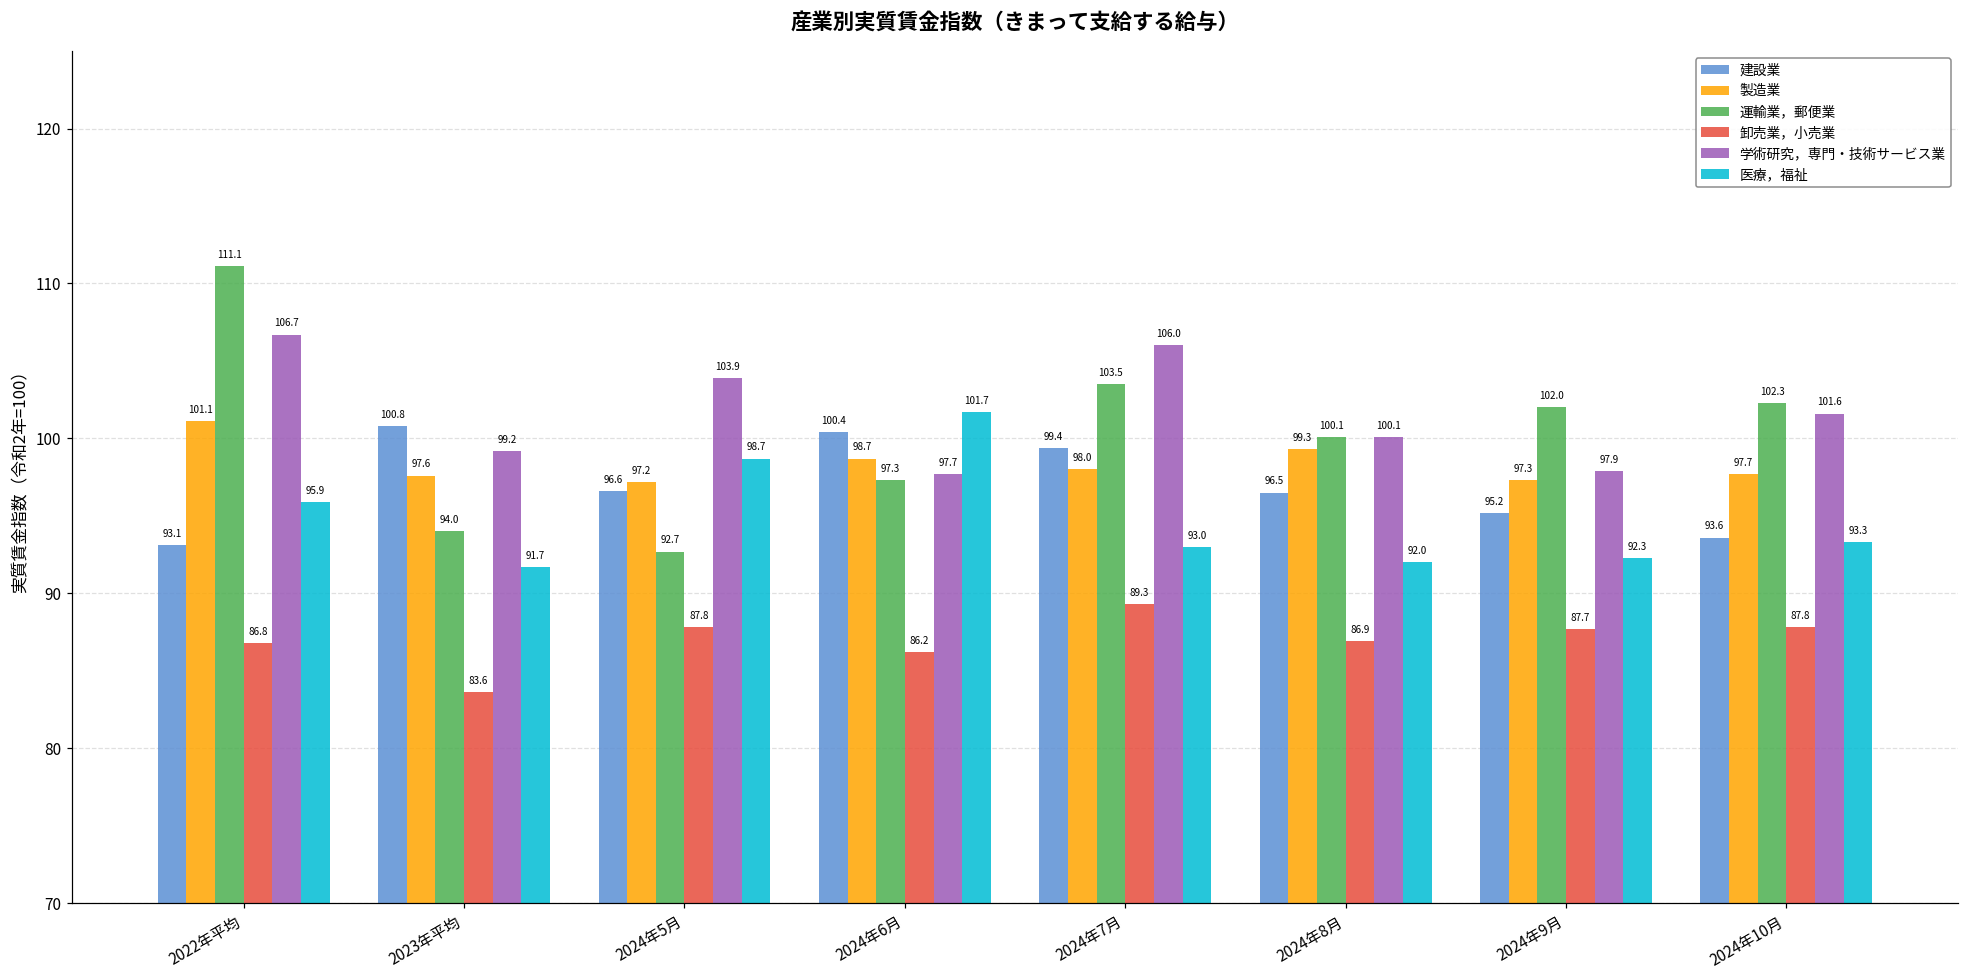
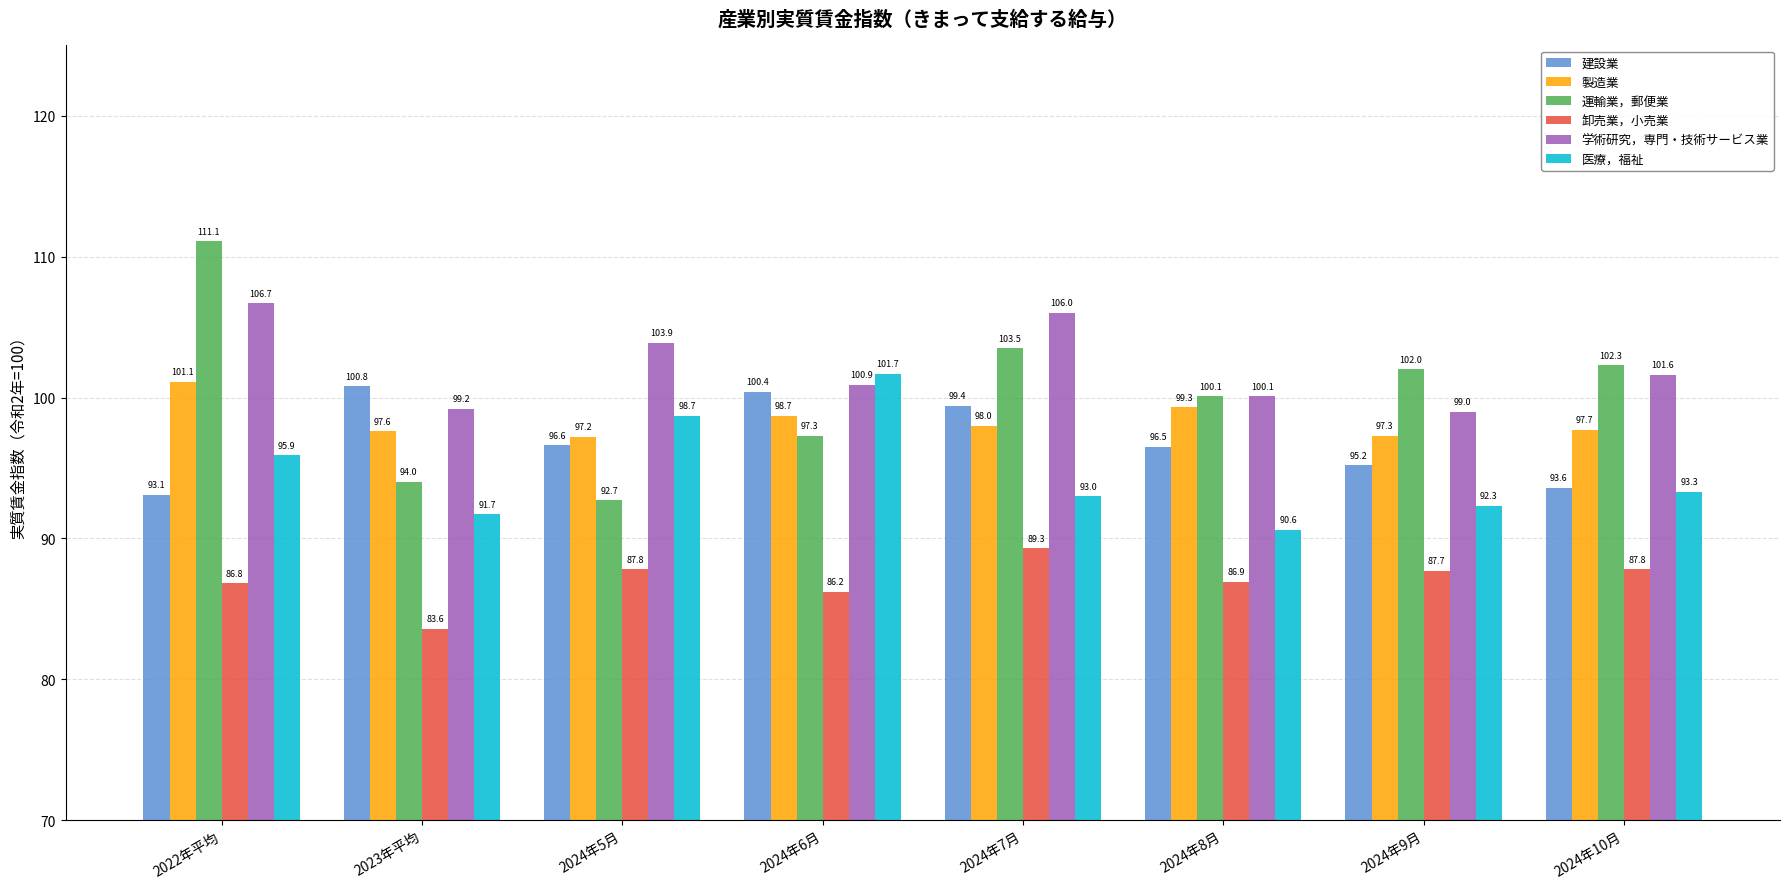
  {
    "建設業": {
      "2022年平均": 93.1,
      "2023年平均": 100.8,
      "2024年5月": 96.6,
      "2024年6月": 100.4,
      "2024年7月": 99.4,
      "2024年8月": 96.5,
      "2024年9月": 95.2,
      "2024年10月": 93.6
    },
    "製造業": {
      "2022年平均": 101.1,
      "2023年平均": 97.6,
      "2024年5月": 97.2,
      "2024年6月": 98.7,
      "2024年7月": 98.0,
      "2024年8月": 99.3,
      "2024年9月": 97.3,
      "2024年10月": 97.7
    },
    "運輸業，郵便業": {
      "2022年平均": 111.1,
      "2023年平均": 94.0,
      "2024年5月": 92.7,
      "2024年6月": 97.3,
      "2024年7月": 103.5,
      "2024年8月": 100.1,
      "2024年9月": 102.0,
      "2024年10月": 102.3
    },
    "卸売業，小売業": {
      "2022年平均": 86.8,
      "2023年平均": 83.6,
      "2024年5月": 87.8,
      "2024年6月": 86.2,
      "2024年7月": 89.3,
      "2024年8月": 86.9,
      "2024年9月": 87.7,
      "2024年10月": 87.8
    },
    "学術研究，専門・技術サービス業": {
      "2022年平均": 106.7,
      "2023年平均": 99.2,
      "2024年5月": 103.9,
-     "2024年6月": 97.7,
+     "2024年6月": 100.9,
      "2024年7月": 106.0,
      "2024年8月": 100.1,
-     "2024年9月": 97.9,
+     "2024年9月": 99.0,
      "2024年10月": 101.6
    },
    "医療，福祉": {
      "2022年平均": 95.9,
      "2023年平均": 91.7,
      "2024年5月": 98.7,
      "2024年6月": 101.7,
      "2024年7月": 93.0,
-     "2024年8月": 92.0,
+     "2024年8月": 90.6,
      "2024年9月": 92.3,
      "2024年10月": 93.3
    }
  }
